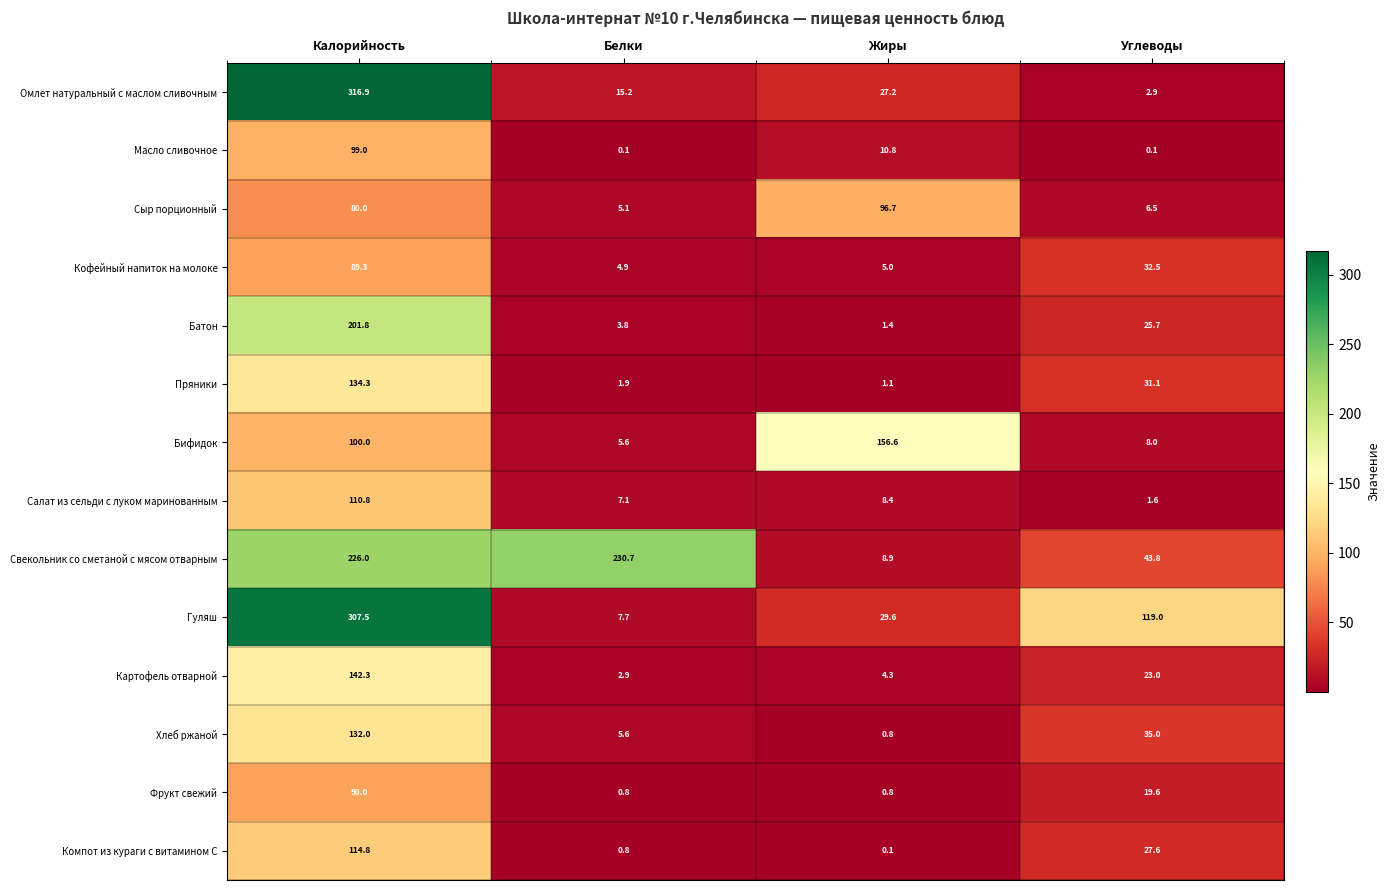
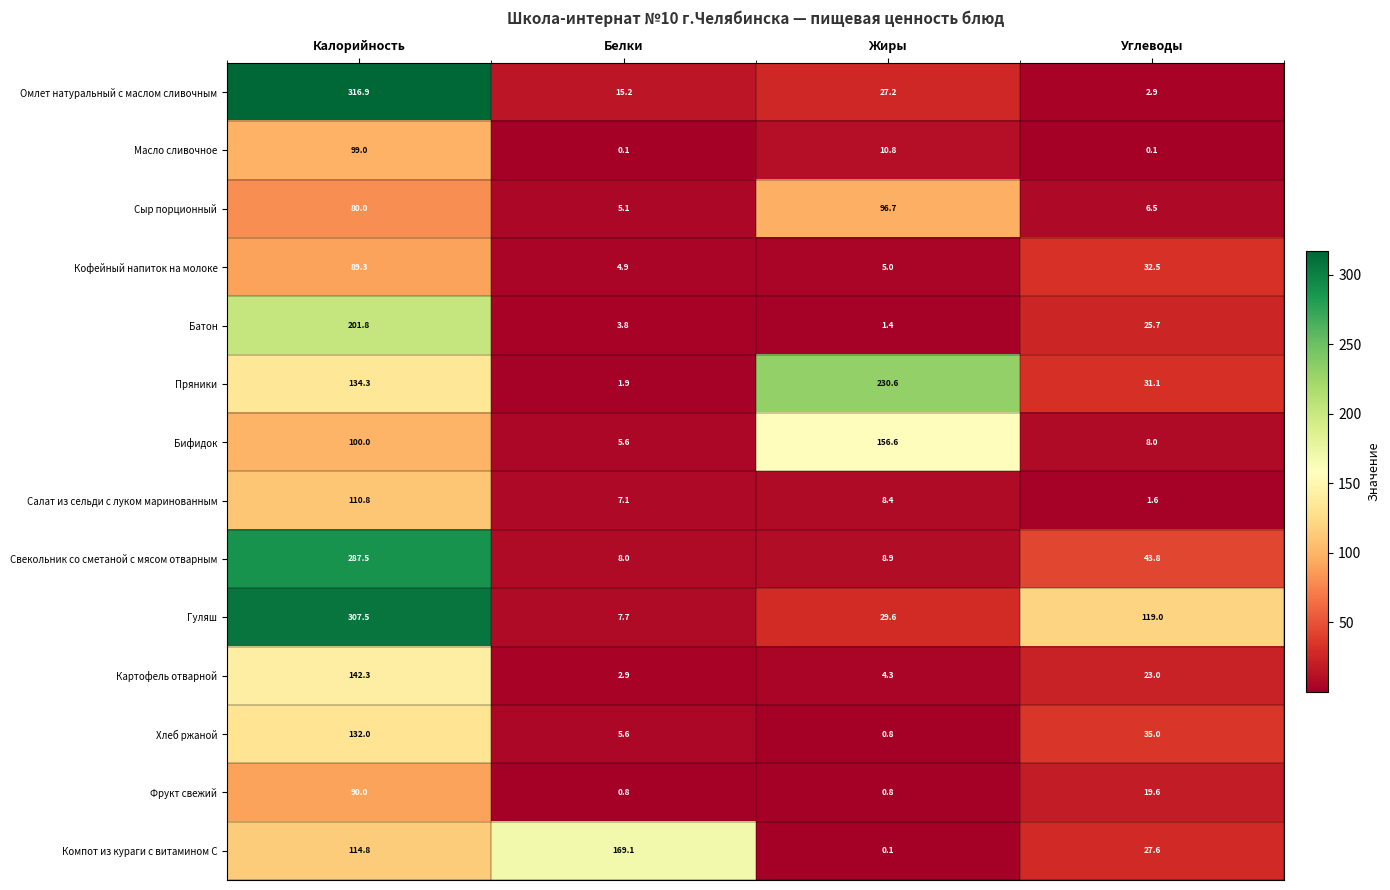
  {
    "Омлет натуральный с маслом сливочным": {
      "Калорийность": 316.9,
      "Белки": 15.2,
      "Жиры": 27.2,
      "Углеводы": 2.9
    },
    "Масло сливочное": {
      "Калорийность": 99.0,
      "Белки": 0.1,
      "Жиры": 10.8,
      "Углеводы": 0.1
    },
    "Сыр порционный": {
      "Калорийность": 80.0,
      "Белки": 5.1,
      "Жиры": 96.7,
      "Углеводы": 6.5
    },
    "Кофейный напиток на молоке": {
      "Калорийность": 89.3,
      "Белки": 4.9,
      "Жиры": 5.0,
      "Углеводы": 32.5
    },
    "Батон": {
      "Калорийность": 201.8,
      "Белки": 3.8,
      "Жиры": 1.4,
      "Углеводы": 25.7
    },
    "Пряники": {
      "Калорийность": 134.3,
      "Белки": 1.9,
-     "Жиры": 1.1,
+     "Жиры": 230.6,
      "Углеводы": 31.1
    },
    "Бифидок": {
      "Калорийность": 100.0,
      "Белки": 5.6,
      "Жиры": 156.6,
      "Углеводы": 8.0
    },
    "Салат из сельди с луком маринованным": {
      "Калорийность": 110.8,
      "Белки": 7.1,
      "Жиры": 8.4,
      "Углеводы": 1.6
    },
    "Свекольник со сметаной с мясом отварным": {
-     "Калорийность": 226.0,
-     "Белки": 230.7,
+     "Калорийность": 287.5,
+     "Белки": 8.0,
      "Жиры": 8.9,
      "Углеводы": 43.8
    },
    "Гуляш": {
      "Калорийность": 307.5,
      "Белки": 7.7,
      "Жиры": 29.6,
      "Углеводы": 119.0
    },
    "Картофель отварной": {
      "Калорийность": 142.3,
      "Белки": 2.9,
      "Жиры": 4.3,
      "Углеводы": 23.0
    },
    "Хлеб ржаной": {
      "Калорийность": 132.0,
      "Белки": 5.6,
      "Жиры": 0.8,
      "Углеводы": 35.0
    },
    "Фрукт свежий": {
      "Калорийность": 90.0,
      "Белки": 0.8,
      "Жиры": 0.8,
      "Углеводы": 19.6
    },
    "Компот из кураги с витамином С": {
      "Калорийность": 114.8,
-     "Белки": 0.8,
+     "Белки": 169.1,
      "Жиры": 0.1,
      "Углеводы": 27.6
    }
  }
